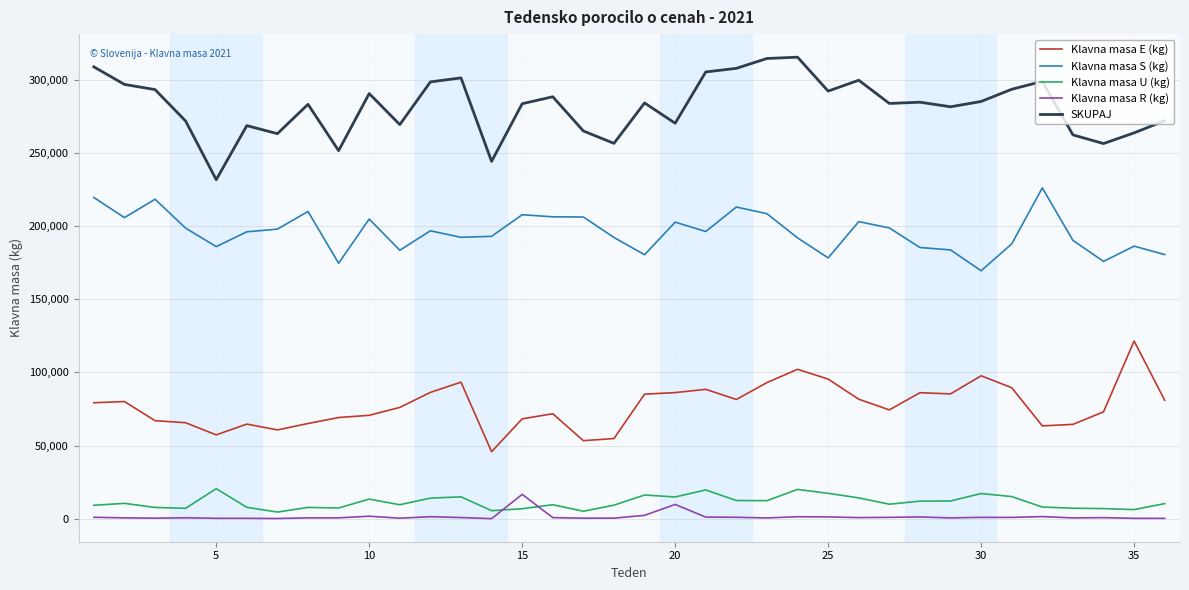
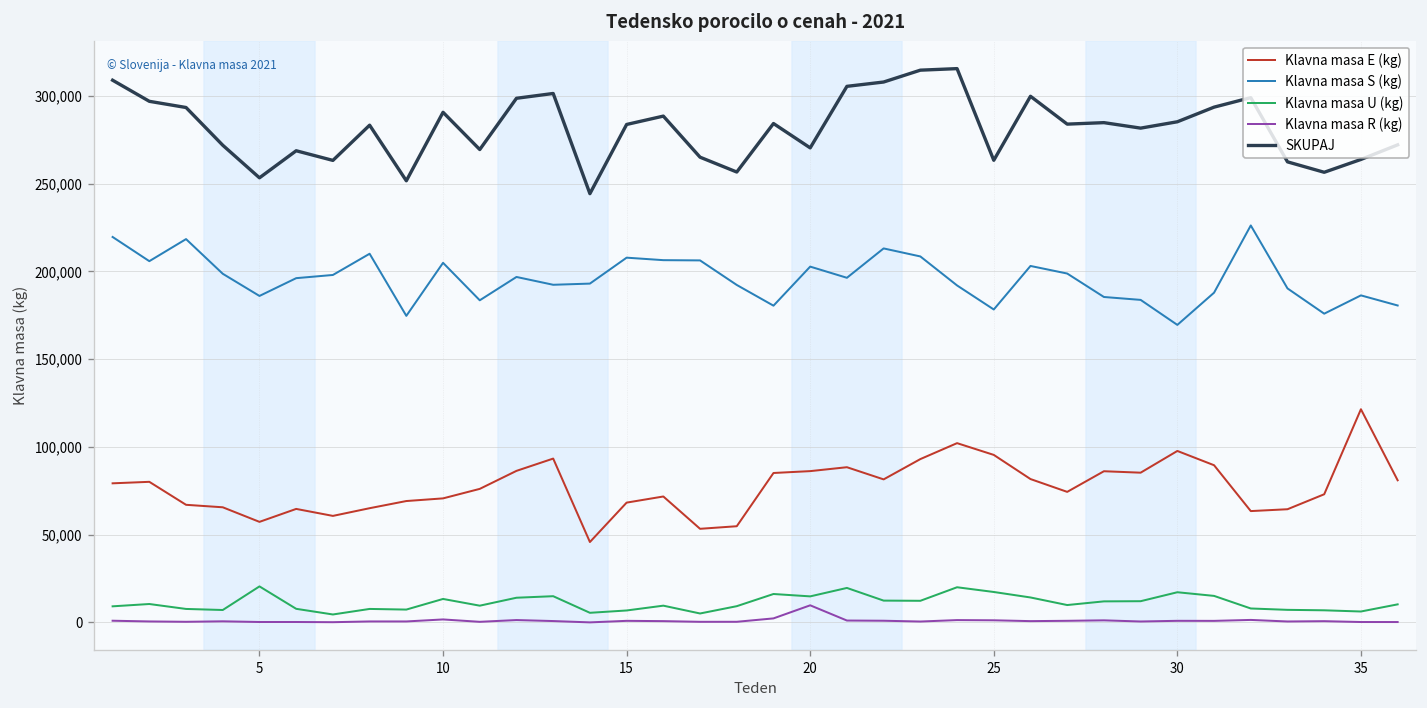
  {
    "Klavna masa E (kg)": {
      "5": "57,000",
      "10": "71,000",
      "15": "68,000",
      "20": "86,000",
      "25": "95,000",
      "30": "98,000",
      "35": "121,000"
    },
    "Klavna masa S (kg)": {
      "5": "186,000",
      "10": "205,000",
      "15": "208,000",
      "20": "203,000",
      "25": "178,000",
      "30": "170,000",
      "35": "186,000"
    },
    "Klavna masa U (kg)": {
      "5": "21,000",
      "10": "13,000",
      "15": "7,000",
      "20": "15,000",
      "25": "17,000",
      "30": "17,000",
      "35": "6,000"
    },
    "Klavna masa R (kg)": {
      "5": "0",
      "10": "2,000",
-     "15": "17,000",
+     "15": "1,000",
      "20": "10,000",
      "25": "1,000",
      "30": "1,000",
      "35": "0"
    },
    "SKUPAJ": {
-     "5": "232,000",
+     "5": "253,000",
      "10": "291,000",
      "15": "284,000",
      "20": "270,000",
-     "25": "292,000",
+     "25": "263,000",
      "30": "285,000",
      "35": "264,000"
    }
  }
